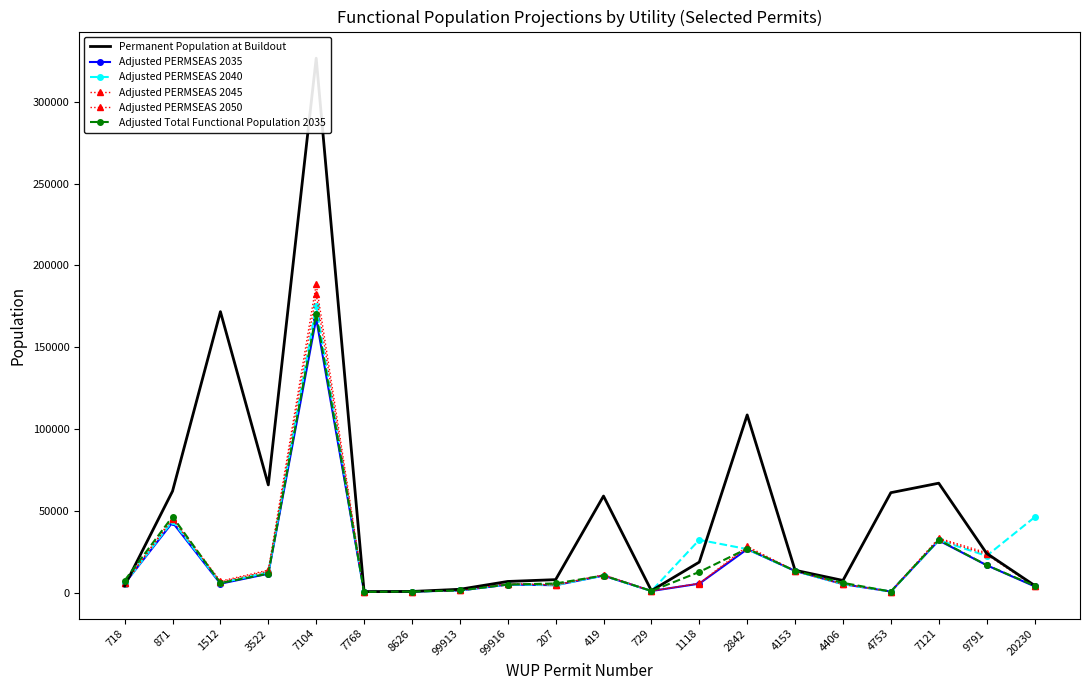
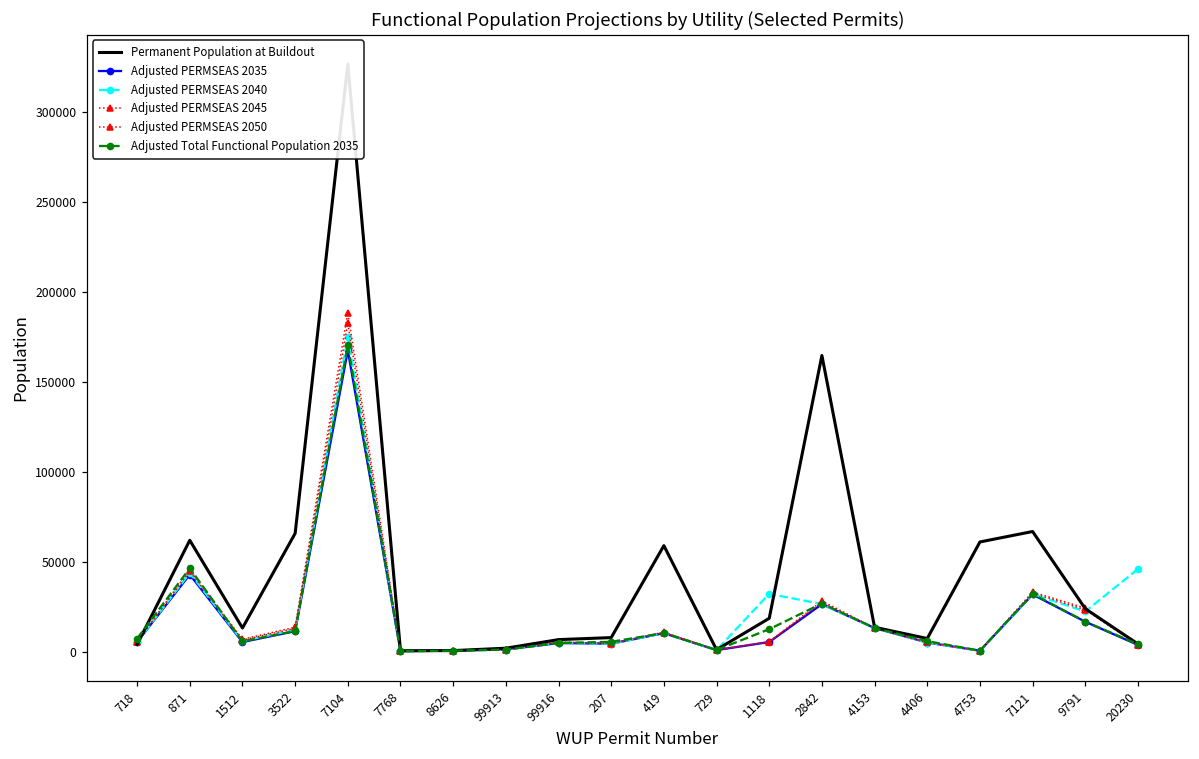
  {
    "Permanent Population at Buildout": {
      "871": 62000,
-     "1512": 172000,
+     "1512": 13000,
      "3522": 66000,
      "207": 8000,
      "419": 59000,
      "1118": 19000,
-     "2842": 109000,
+     "2842": 165000,
      "4753": 61000,
      "7121": 67000
    },
    "Adjusted PERMSEAS 2035": {
      "7104": 167000
    },
    "Adjusted PERMSEAS 2040": {
      "7104": 175000,
      "1118": 32000,
      "20230": 46000
    },
    "Adjusted Total Functional Population 2035": {
      "718": 7000,
      "7104": 170000,
      "1118": 13000
    }
  }
